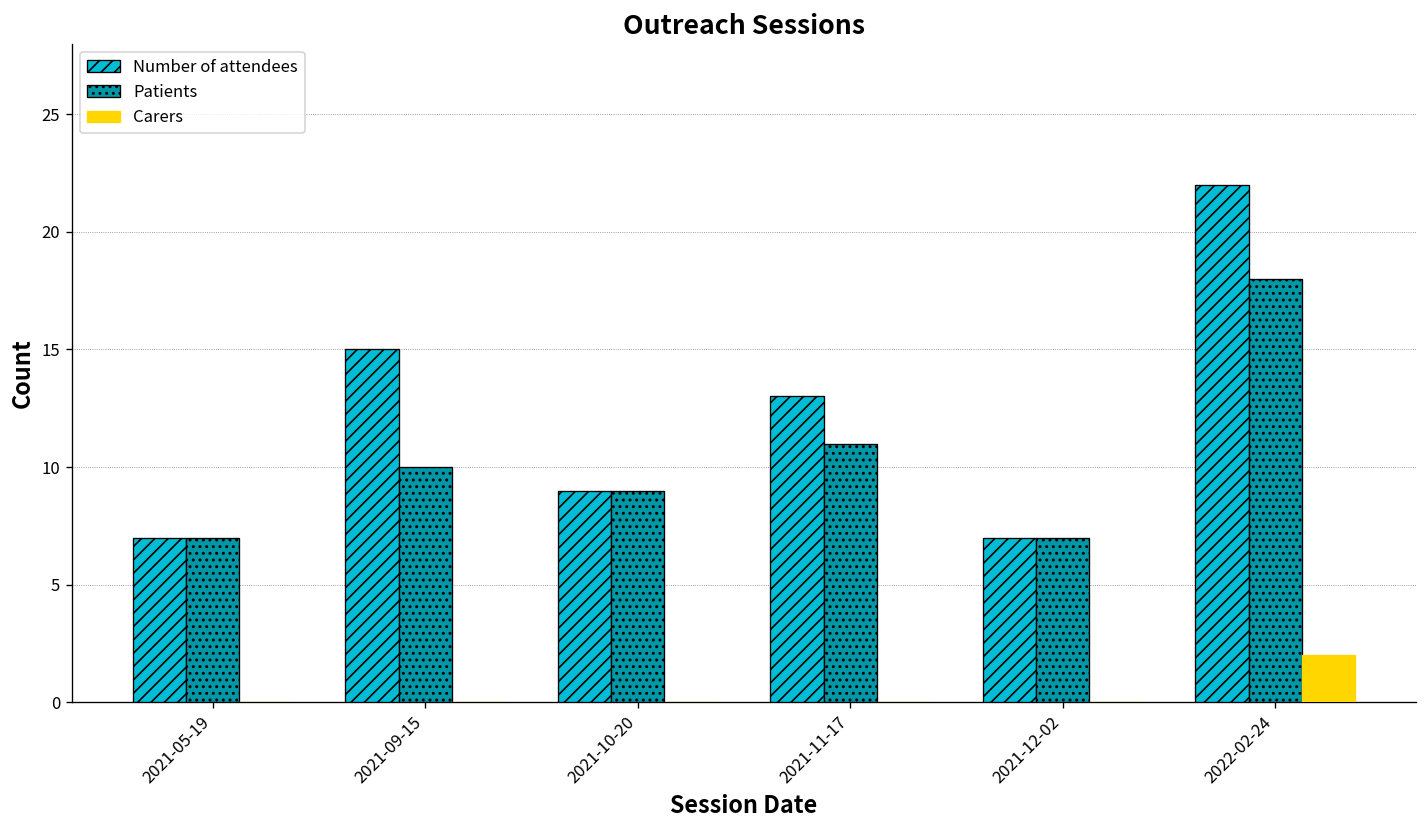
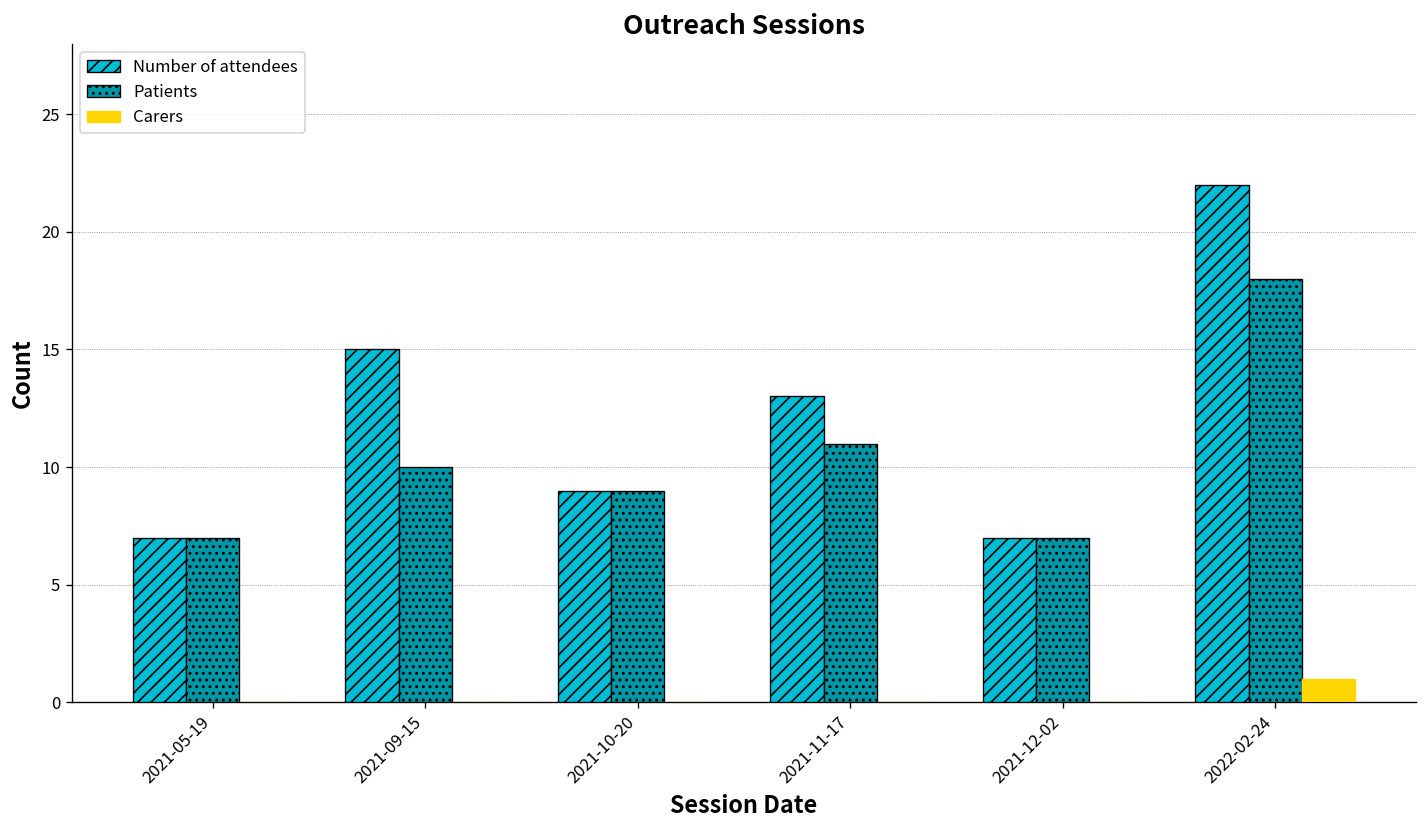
  {
    "Carers": {
      "2021-05-19": 0,
      "2021-09-15": 0,
      "2021-10-20": 0,
      "2021-11-17": 0,
      "2021-12-02": 0,
-     "2022-02-24": 2
+     "2022-02-24": 1
    }
  }
